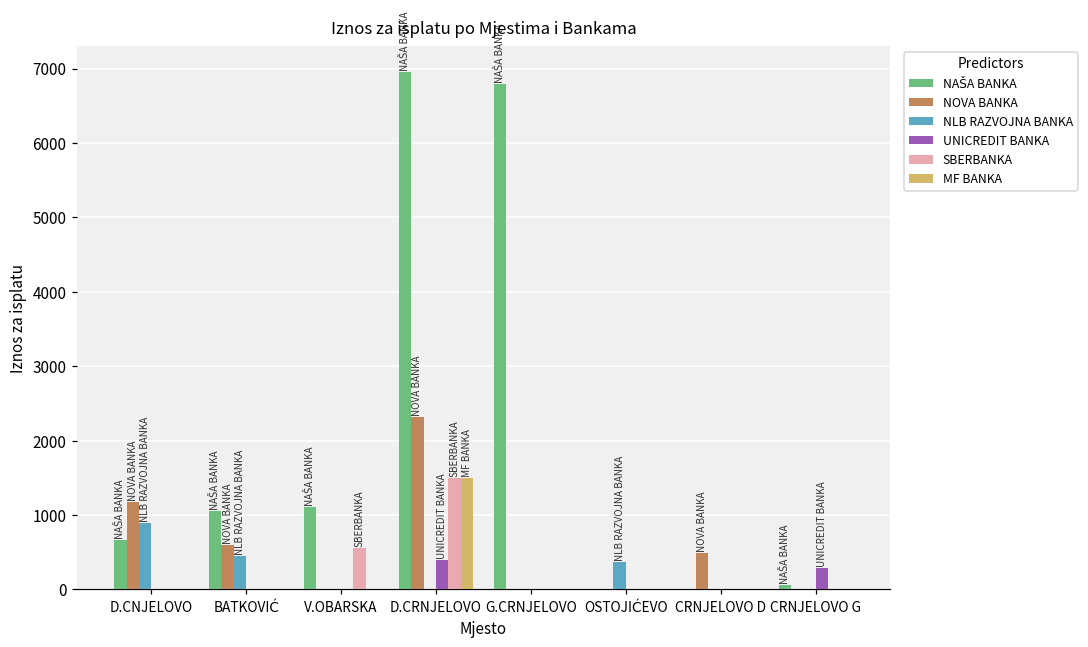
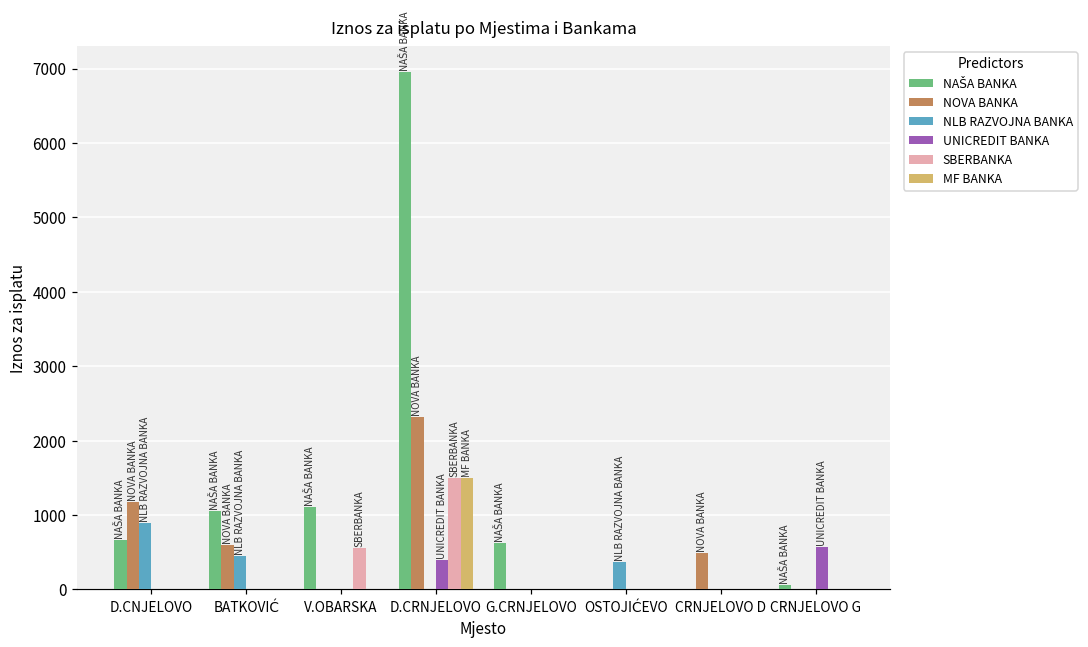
  {
    "NAŠA BANKA": {
      "D.CNJELOVO": 700,
      "BATKOVIĆ": 1000,
      "V.OBARSKA": 1100,
      "D.CRNJELOVO": 7000,
-     "G.CRNJELOVO": 6800,
+     "G.CRNJELOVO": 600,
      "OSTOJIĆEVO": 0,
      "CRNJELOVO D": 0,
      "CRNJELOVO G": 100
    },
    "NLB RAZVOJNA BANKA": {
      "D.CNJELOVO": 900,
      "BATKOVIĆ": 500,
      "V.OBARSKA": 0,
      "D.CRNJELOVO": 0,
      "G.CRNJELOVO": 0,
      "OSTOJIĆEVO": 400,
      "CRNJELOVO D": 0,
      "CRNJELOVO G": 0
    },
    "UNICREDIT BANKA": {
      "D.CNJELOVO": 0,
      "BATKOVIĆ": 0,
      "V.OBARSKA": 0,
      "D.CRNJELOVO": 400,
      "G.CRNJELOVO": 0,
      "OSTOJIĆEVO": 0,
      "CRNJELOVO D": 0,
-     "CRNJELOVO G": 300
+     "CRNJELOVO G": 600
    },
    "SBERBANKA": {
      "D.CNJELOVO": 0,
      "BATKOVIĆ": 0,
      "V.OBARSKA": 600,
      "D.CRNJELOVO": 1500,
      "G.CRNJELOVO": 0,
      "OSTOJIĆEVO": 0,
      "CRNJELOVO D": 0,
      "CRNJELOVO G": 0
    }
  }
